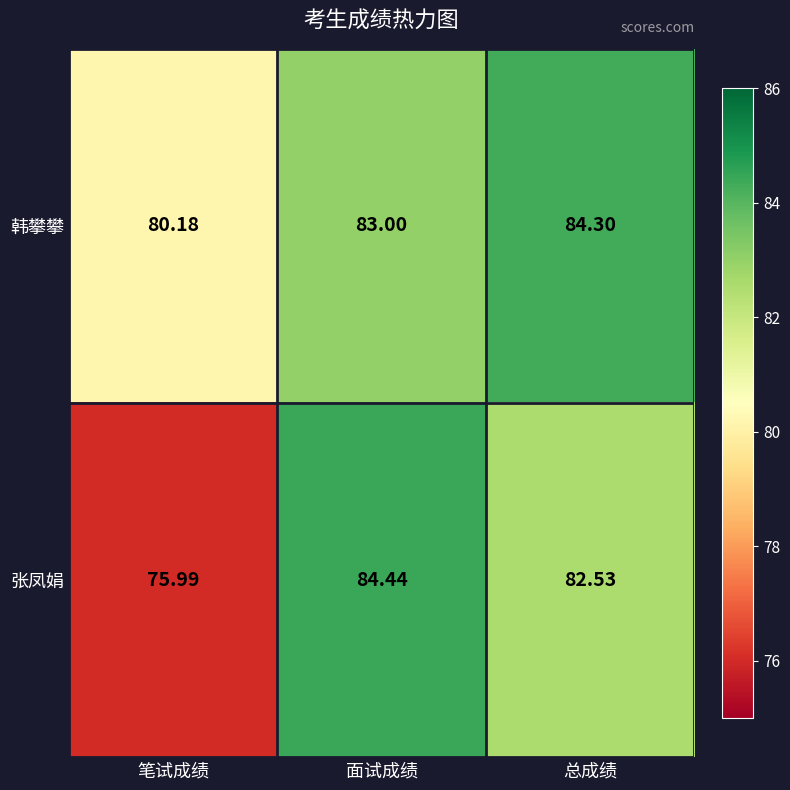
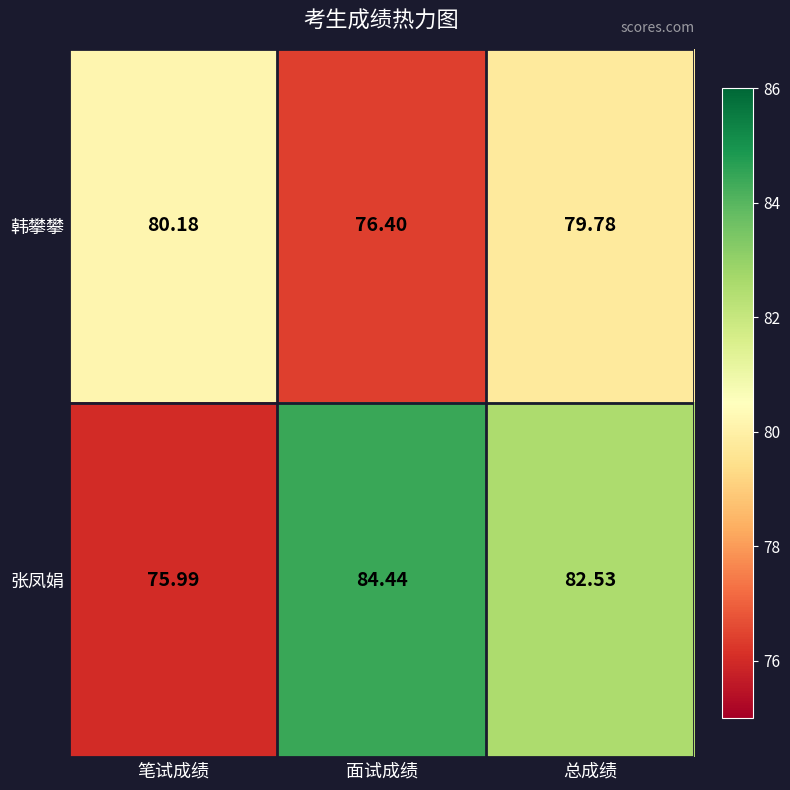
  {
    "韩攀攀": {
      "笔试成绩": 80.18,
-     "面试成绩": 83.00,
-     "总成绩": 84.30
+     "面试成绩": 76.40,
+     "总成绩": 79.78
    },
    "张凤娟": {
      "笔试成绩": 75.99,
      "面试成绩": 84.44,
      "总成绩": 82.53
    }
  }
